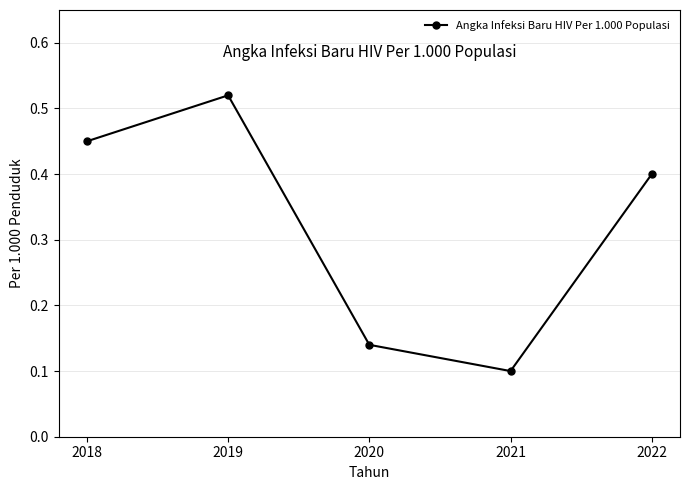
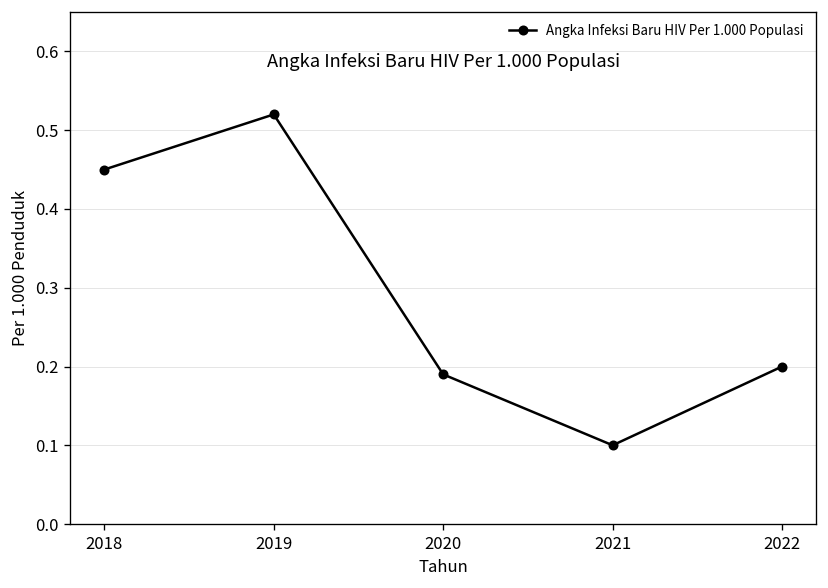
  {
    "2018": 0.45,
    "2019": 0.52,
-   "2020": 0.14,
+   "2020": 0.19,
    "2021": 0.10,
-   "2022": 0.4
+   "2022": 0.2
  }
